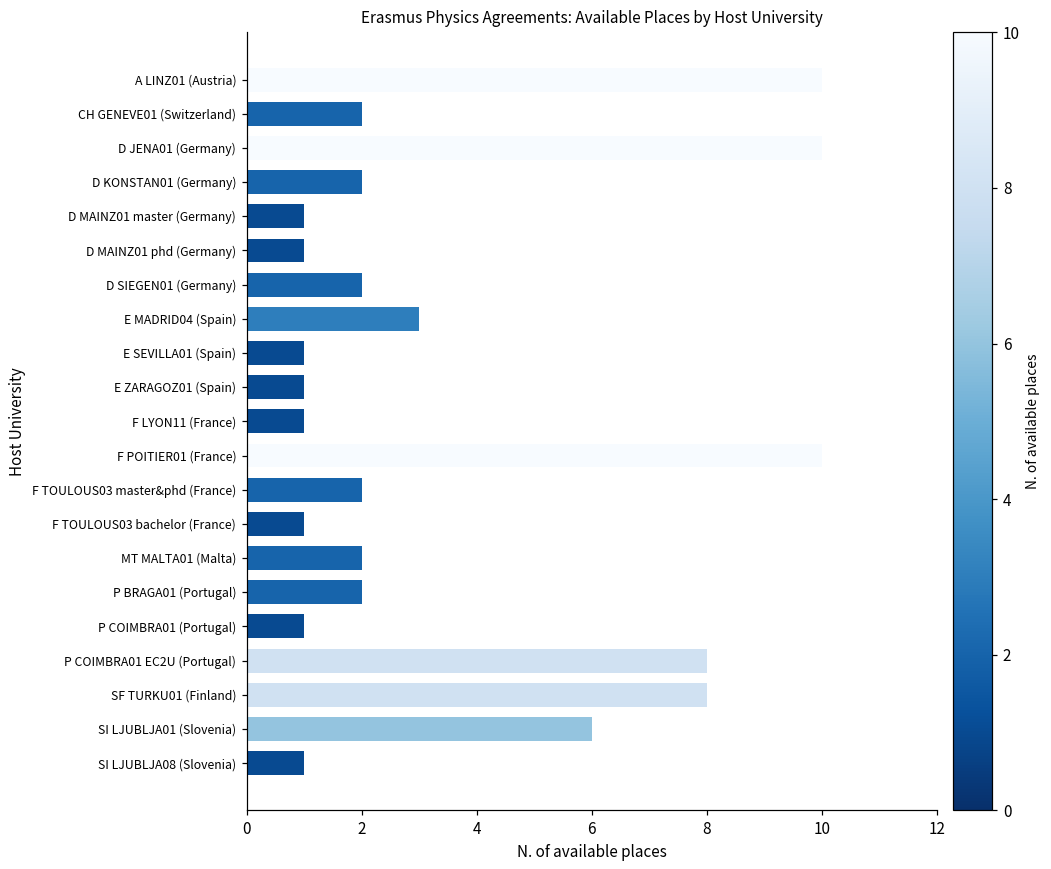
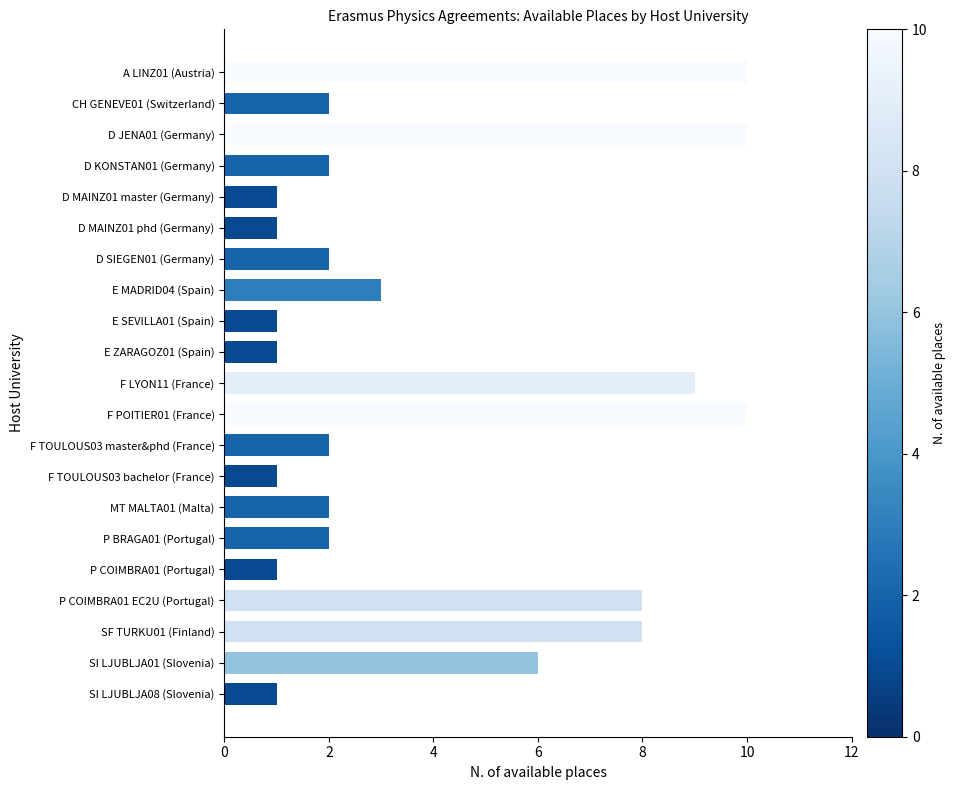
  {
    "A LINZ01 (Austria)": 10,
    "CH GENEVE01 (Switzerland)": 2,
    "D JENA01 (Germany)": 10,
    "D KONSTAN01 (Germany)": 2,
    "D MAINZ01 master (Germany)": 1,
    "D MAINZ01 phd (Germany)": 1,
    "D SIEGEN01 (Germany)": 2,
    "E MADRID04 (Spain)": 3,
    "E SEVILLA01 (Spain)": 1,
    "E ZARAGOZ01 (Spain)": 1,
-   "F LYON11 (France)": 1,
+   "F LYON11 (France)": 9,
    "F POITIER01 (France)": 10,
    "F TOULOUS03 master&phd (France)": 2,
    "F TOULOUS03 bachelor (France)": 1,
    "MT MALTA01 (Malta)": 2,
    "P BRAGA01 (Portugal)": 2,
    "P COIMBRA01 (Portugal)": 1,
    "P COIMBRA01 EC2U (Portugal)": 8,
    "SF TURKU01 (Finland)": 8,
    "SI LJUBLJA01 (Slovenia)": 6,
    "SI LJUBLJA08 (Slovenia)": 1
  }
